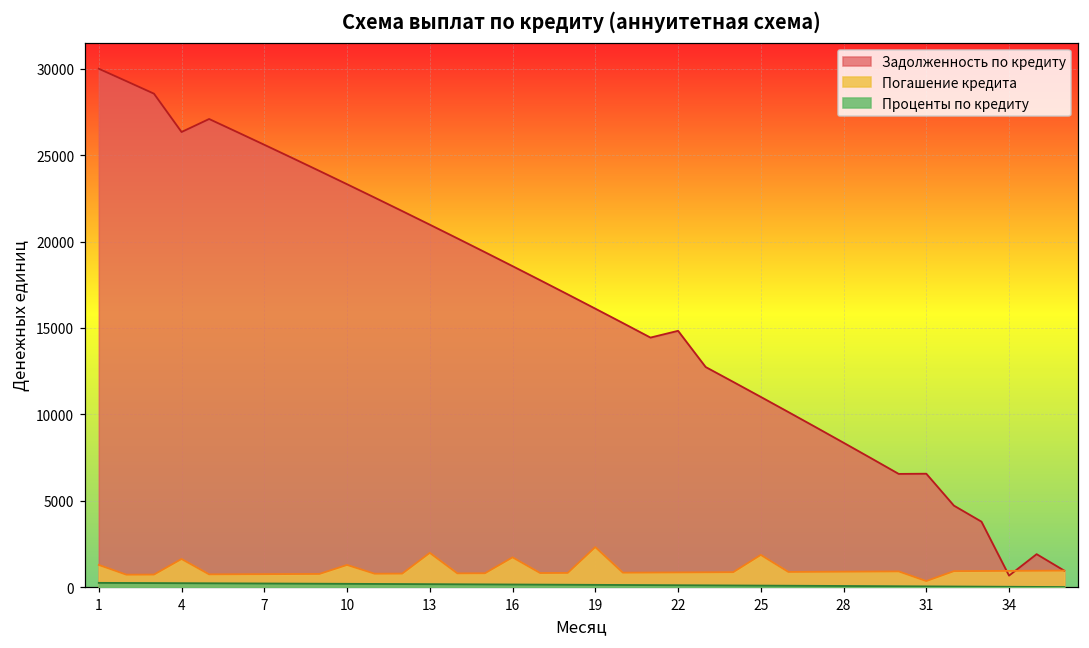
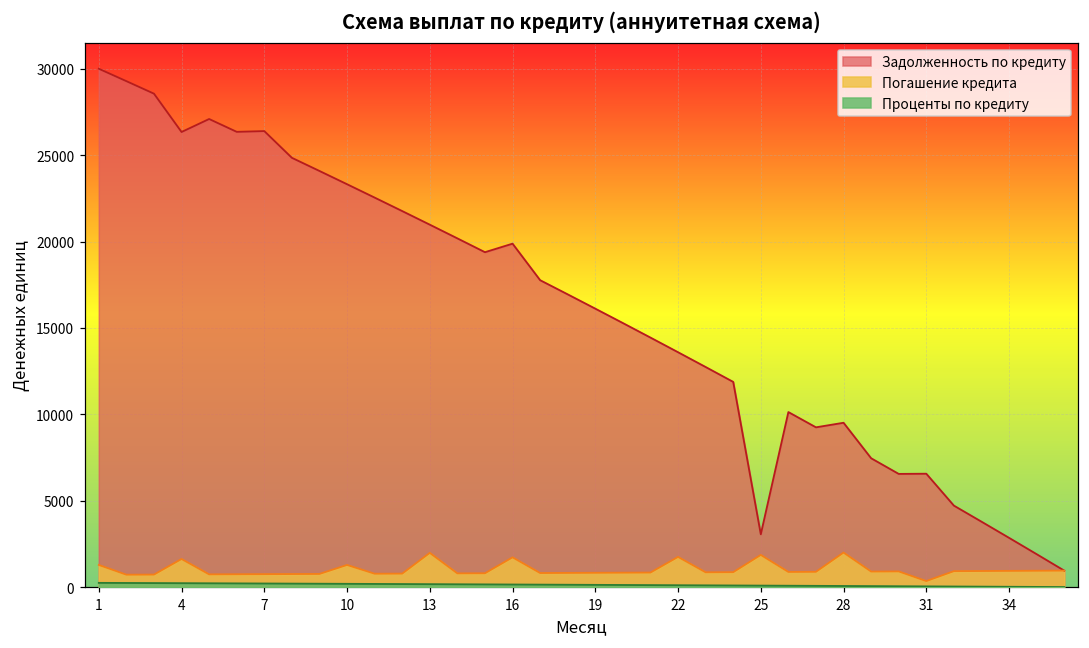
  {
    "Задолженность по кредиту": {
      "1": 30000,
      "4": 26300,
-     "7": 25600,
+     "7": 26400,
      "10": 23300,
      "13": 21000,
-     "16": 18600,
+     "16": 19900,
      "19": 16100,
-     "22": 14800,
-     "25": 11000,
-     "28": 8400,
+     "22": 13600,
+     "25": 3100,
+     "28": 9500,
      "31": 6600,
-     "34": 700
+     "34": 2900
    },
    "Погашение кредита": {
      "1": 1300,
      "4": 1600,
      "7": 800,
      "10": 1300,
      "13": 2000,
      "16": 1700,
-     "19": 2300,
-     "22": 900,
+     "19": 800,
+     "22": 1800,
      "25": 1900,
-     "28": 900,
+     "28": 2000,
      "31": 400,
      "34": 900
    },
    "Проценты по кредиту": {
      "1": 300,
      "4": 200,
      "7": 200,
      "10": 200,
      "13": 200,
      "16": 200,
      "19": 100,
      "22": 100,
      "25": 100,
      "28": 100,
      "31": 0,
      "34": 0
    }
  }
